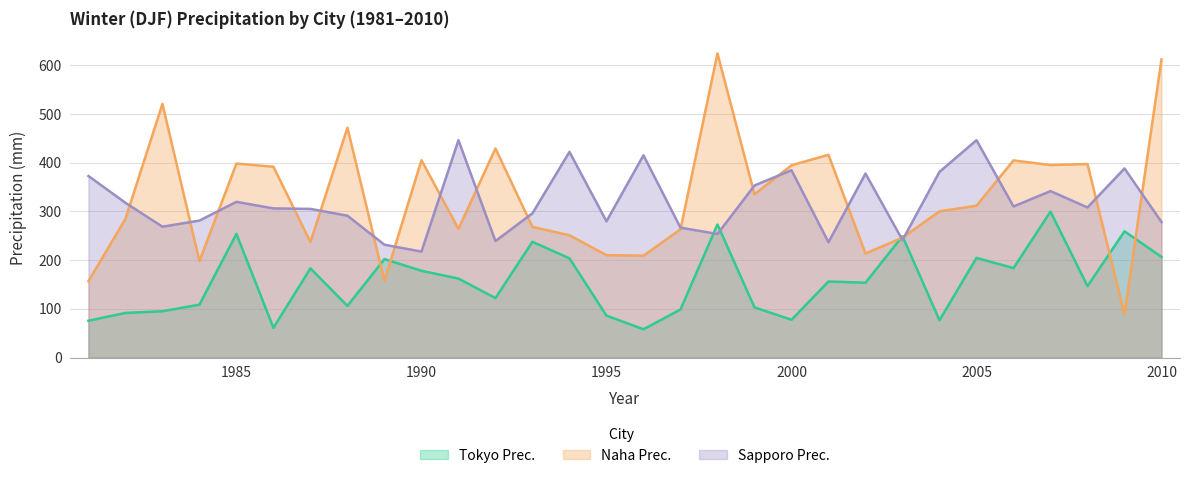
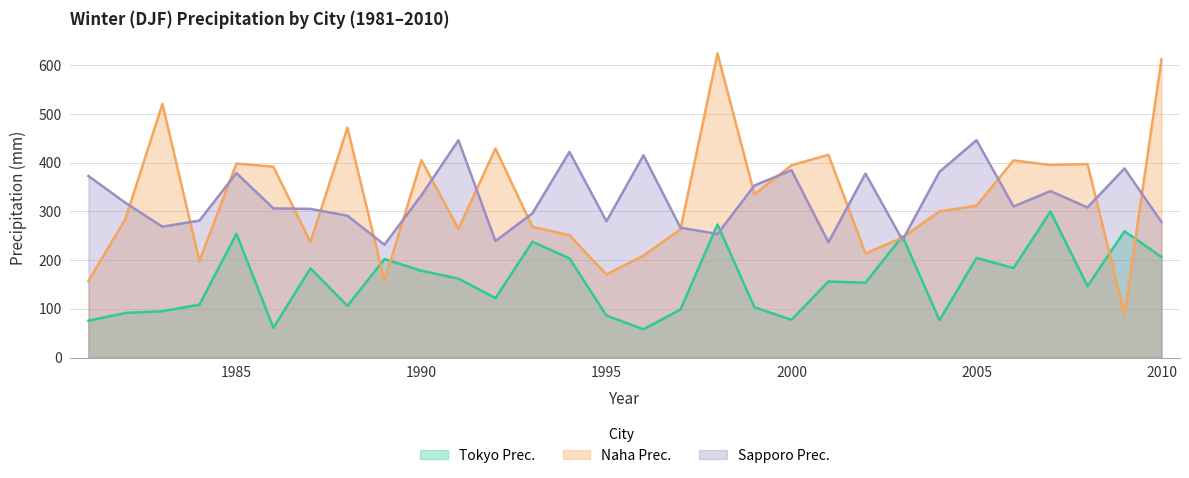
  {
    "Tokyo Prec.": {
      "1985": 250,
      "1990": 180,
      "1995": 90,
      "2000": 80,
      "2005": 200,
      "2010": 210
    },
    "Naha Prec.": {
      "1985": 400,
      "1990": 410,
-     "1995": 210,
+     "1995": 170,
      "2000": 390,
      "2005": 310,
      "2010": 610
    },
    "Sapporo Prec.": {
-     "1985": 320,
-     "1990": 220,
+     "1985": 380,
+     "1990": 330,
      "1995": 280,
      "2000": 380,
      "2005": 450,
      "2010": 280
    }
  }
